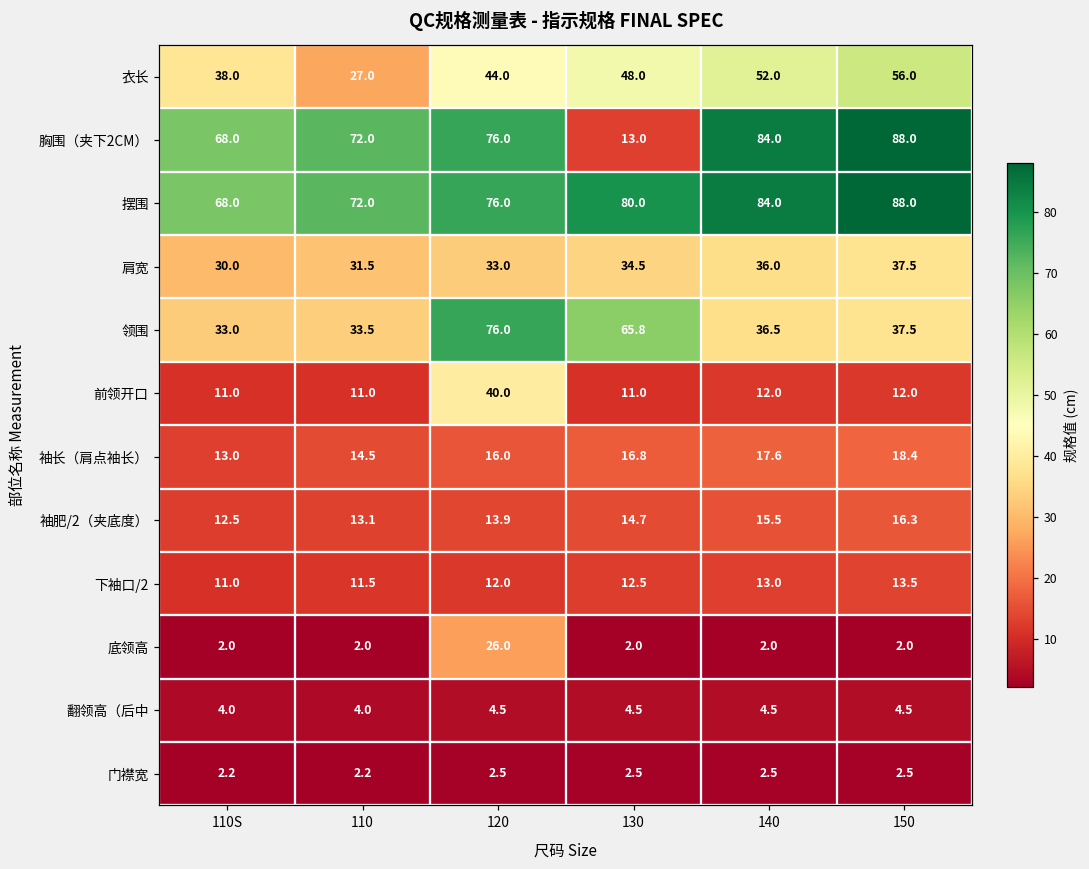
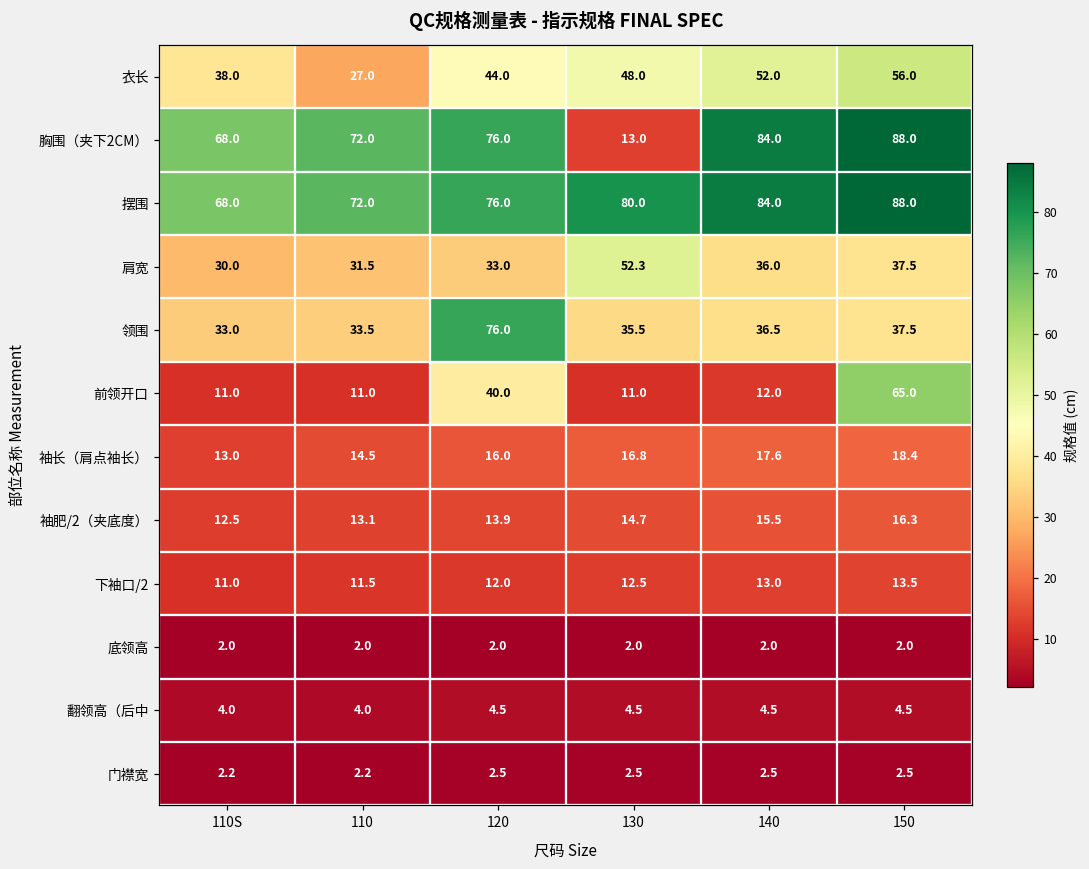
  {
    "衣长": {
      "110S": 38.0,
      "110": 27.0,
      "120": 44.0,
      "130": 48.0,
      "140": 52.0,
      "150": 56.0
    },
    "胸围（夹下2CM）": {
      "110S": 68.0,
      "110": 72.0,
      "120": 76.0,
      "130": 13.0,
      "140": 84.0,
      "150": 88.0
    },
    "摆围": {
      "110S": 68.0,
      "110": 72.0,
      "120": 76.0,
      "130": 80.0,
      "140": 84.0,
      "150": 88.0
    },
    "肩宽": {
      "110S": 30.0,
      "110": 31.5,
      "120": 33.0,
-     "130": 34.5,
+     "130": 52.3,
      "140": 36.0,
      "150": 37.5
    },
    "领围": {
      "110S": 33.0,
      "110": 33.5,
      "120": 76.0,
-     "130": 65.8,
+     "130": 35.5,
      "140": 36.5,
      "150": 37.5
    },
    "前领开口": {
      "110S": 11.0,
      "110": 11.0,
      "120": 40.0,
      "130": 11.0,
      "140": 12.0,
-     "150": 12.0
+     "150": 65.0
    },
    "袖长（肩点袖长）": {
      "110S": 13.0,
      "110": 14.5,
      "120": 16.0,
      "130": 16.8,
      "140": 17.6,
      "150": 18.4
    },
    "袖肥/2（夹底度）": {
      "110S": 12.5,
      "110": 13.1,
      "120": 13.9,
      "130": 14.7,
      "140": 15.5,
      "150": 16.3
    },
    "下袖口/2": {
      "110S": 11.0,
      "110": 11.5,
      "120": 12.0,
      "130": 12.5,
      "140": 13.0,
      "150": 13.5
    },
    "底领高": {
      "110S": 2.0,
      "110": 2.0,
-     "120": 26.0,
+     "120": 2.0,
      "130": 2.0,
      "140": 2.0,
      "150": 2.0
    },
    "翻领高（后中": {
      "110S": 4.0,
      "110": 4.0,
      "120": 4.5,
      "130": 4.5,
      "140": 4.5,
      "150": 4.5
    },
    "门襟宽": {
      "110S": 2.2,
      "110": 2.2,
      "120": 2.5,
      "130": 2.5,
      "140": 2.5,
      "150": 2.5
    }
  }
